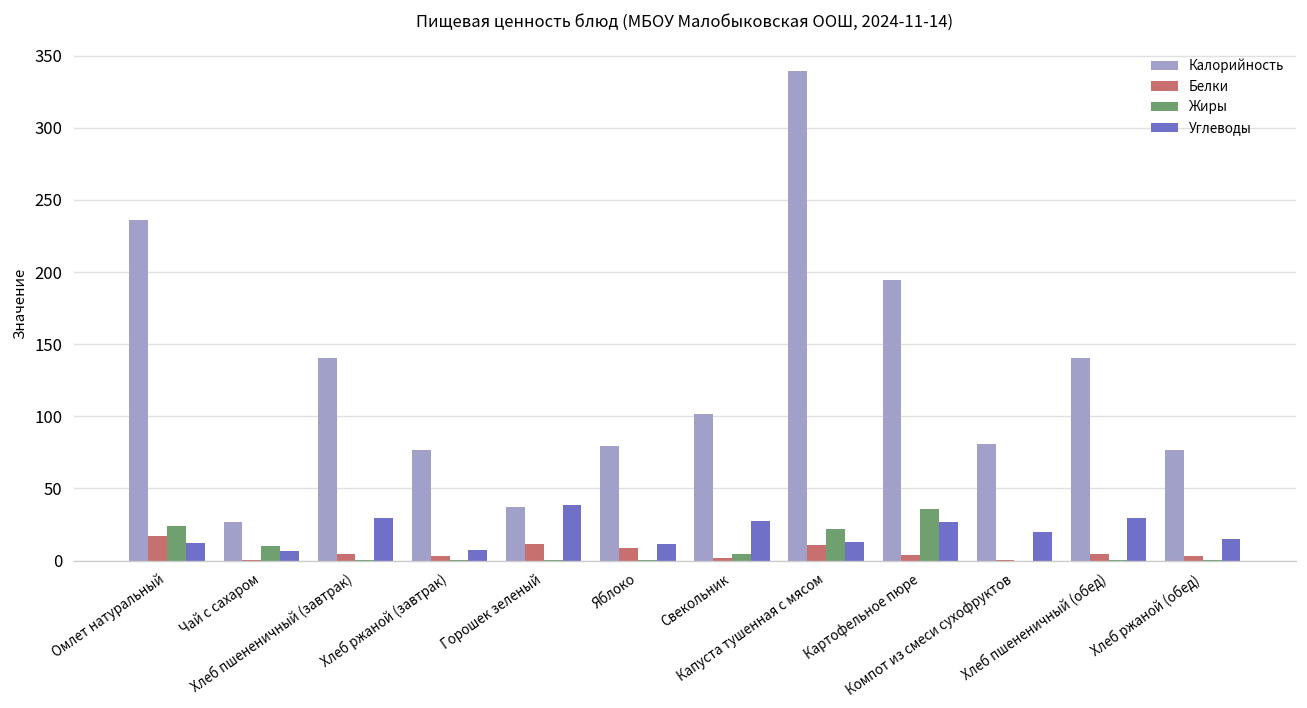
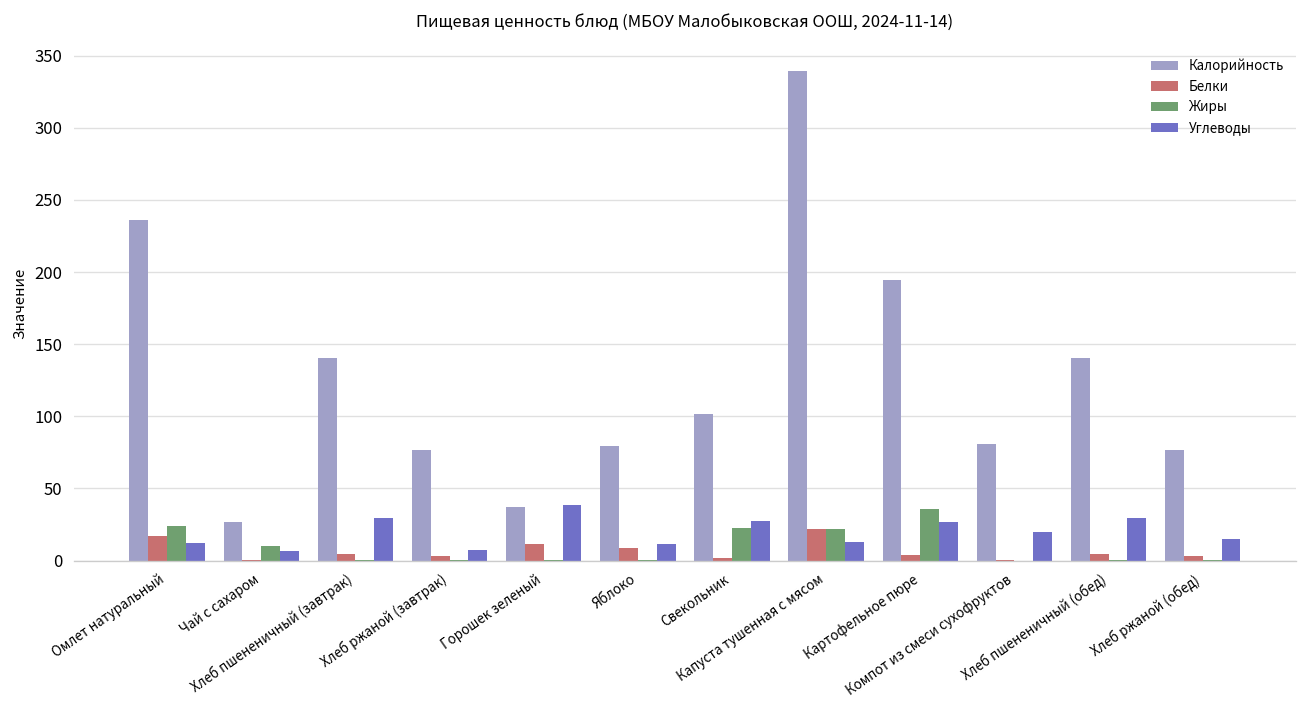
  {
    "Калорийность": {
      "Омлет натуральный": 236,
      "Чай с сахаром": 27,
      "Хлеб пшененичный (завтрак)": 141,
      "Хлеб ржаной (завтрак)": 77,
      "Горошек зеленый": 37,
      "Яблоко": 80,
      "Свекольник": 102,
      "Капуста тушенная с мясом": 339,
      "Картофельное пюре": 194,
      "Компот из смеси сухофруктов": 81,
      "Хлеб пшененичный (обед)": 141,
      "Хлеб ржаной (обед)": 77
    },
    "Белки": {
      "Омлет натуральный": 17,
      "Хлеб пшененичный (завтрак)": 5,
      "Хлеб ржаной (завтрак)": 3,
      "Горошек зеленый": 12,
      "Яблоко": 9,
      "Свекольник": 2,
-     "Капуста тушенная с мясом": 11,
+     "Капуста тушенная с мясом": 22,
      "Картофельное пюре": 4,
      "Хлеб пшененичный (обед)": 5,
      "Хлеб ржаной (обед)": 3
    },
    "Жиры": {
      "Омлет натуральный": 24,
      "Чай с сахаром": 10,
-     "Свекольник": 5,
+     "Свекольник": 23,
      "Капуста тушенная с мясом": 22,
      "Картофельное пюре": 36,
      "Компот из смеси сухофруктов": 0
    },
    "Углеводы": {
      "Омлет натуральный": 12,
      "Чай с сахаром": 7,
      "Хлеб пшененичный (завтрак)": 30,
      "Хлеб ржаной (завтрак)": 7,
      "Горошек зеленый": 39,
      "Яблоко": 12,
      "Свекольник": 28,
      "Капуста тушенная с мясом": 13,
      "Картофельное пюре": 26,
      "Компот из смеси сухофруктов": 20,
      "Хлеб пшененичный (обед)": 30,
      "Хлеб ржаной (обед)": 15
    }
  }
